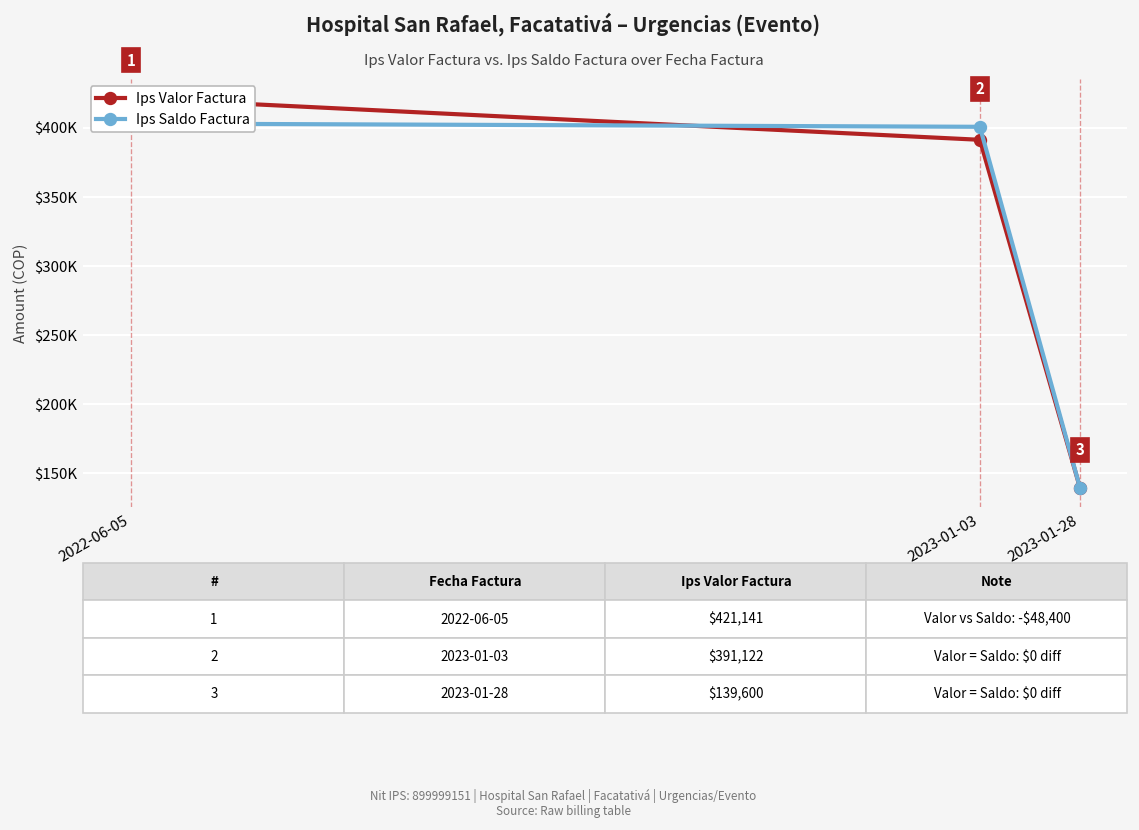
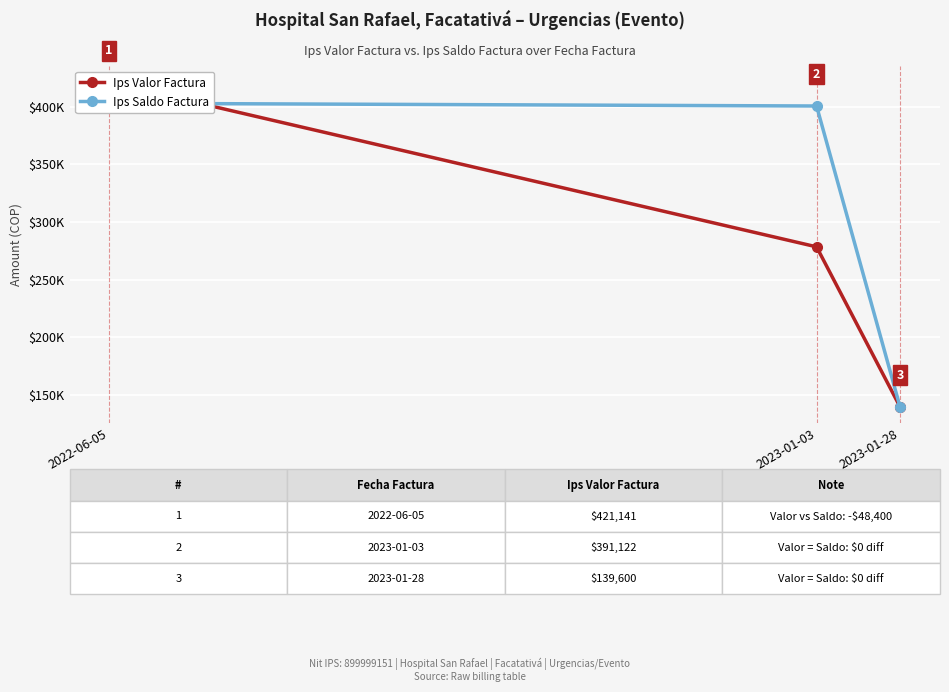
  {
    "Ips Valor Factura": {
-     "2023-01-03": "$391000"
+     "2023-01-03": "$278000"
    }
  }
